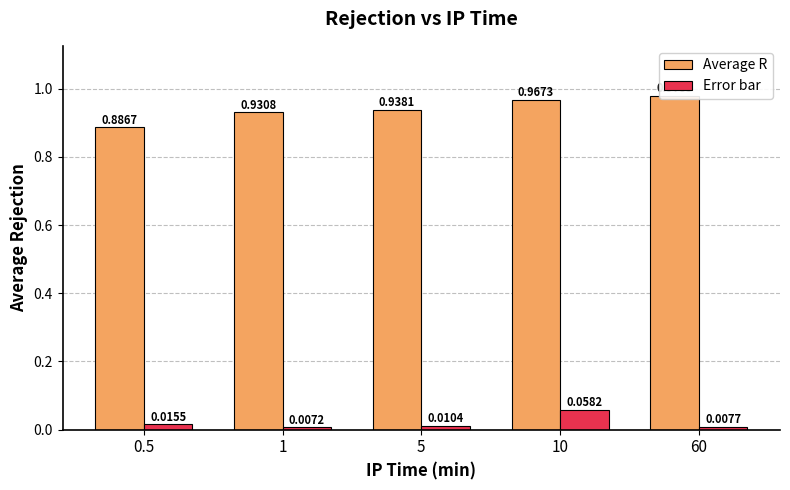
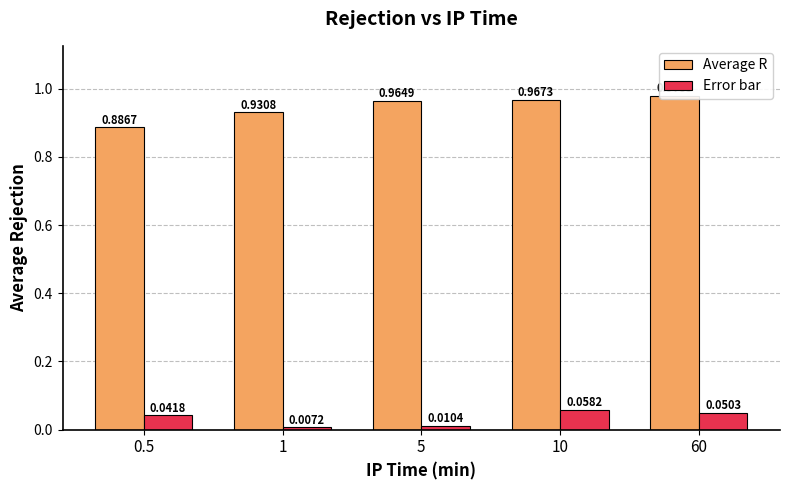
  {
    "Average R": {
      "0.5": 0.8867,
      "1": 0.9308,
-     "5": 0.9381,
+     "5": 0.9649,
      "10": 0.9673
    },
    "Error bar": {
-     "0.5": 0.0155,
+     "0.5": 0.0418,
      "1": 0.0072,
      "5": 0.0104,
      "10": 0.0582,
-     "60": 0.0077
+     "60": 0.0503
    }
  }
